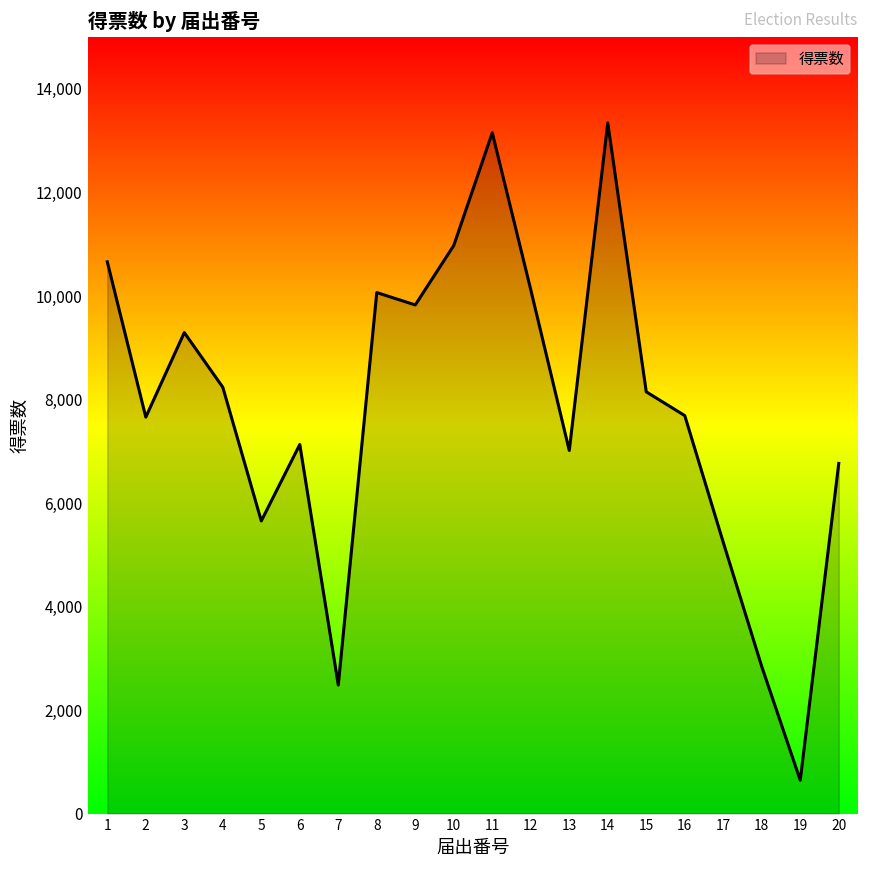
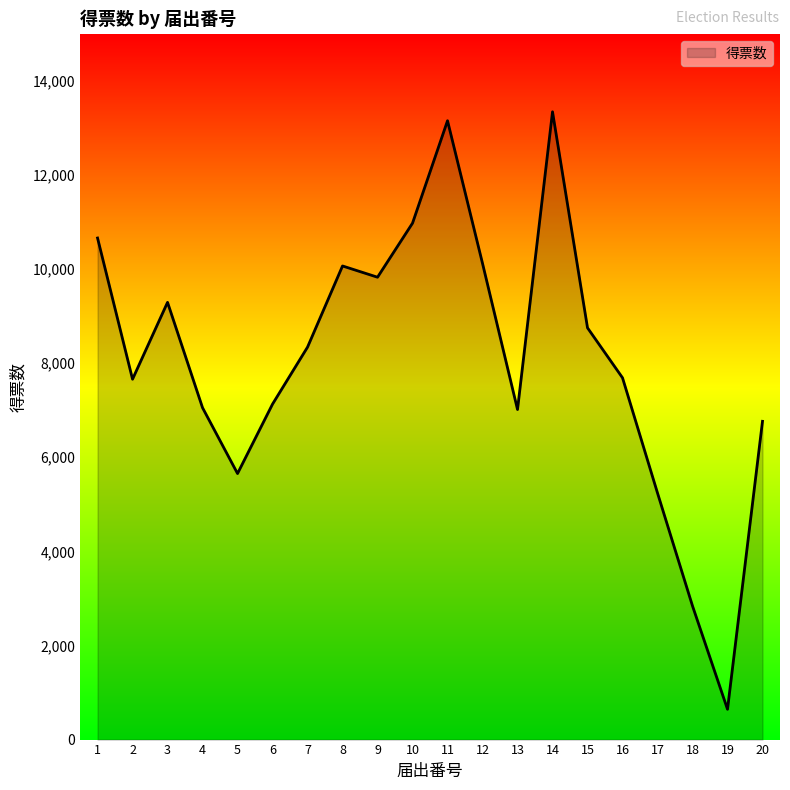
  {
    "1": "10,700",
    "2": "7,700",
    "3": "9,300",
-   "4": "8,200",
+   "4": "7,100",
    "5": "5,700",
    "6": "7,100",
-   "7": "2,500",
+   "7": "8,300",
    "8": "10,100",
    "9": "9,800",
    "10": "11,000",
    "11": "13,200",
    "12": "10,100",
    "13": "7,000",
    "14": "13,300",
-   "15": "8,100",
+   "15": "8,800",
    "16": "7,700",
    "17": "5,200",
    "18": "2,800",
    "19": "600",
    "20": "6,800"
  }
